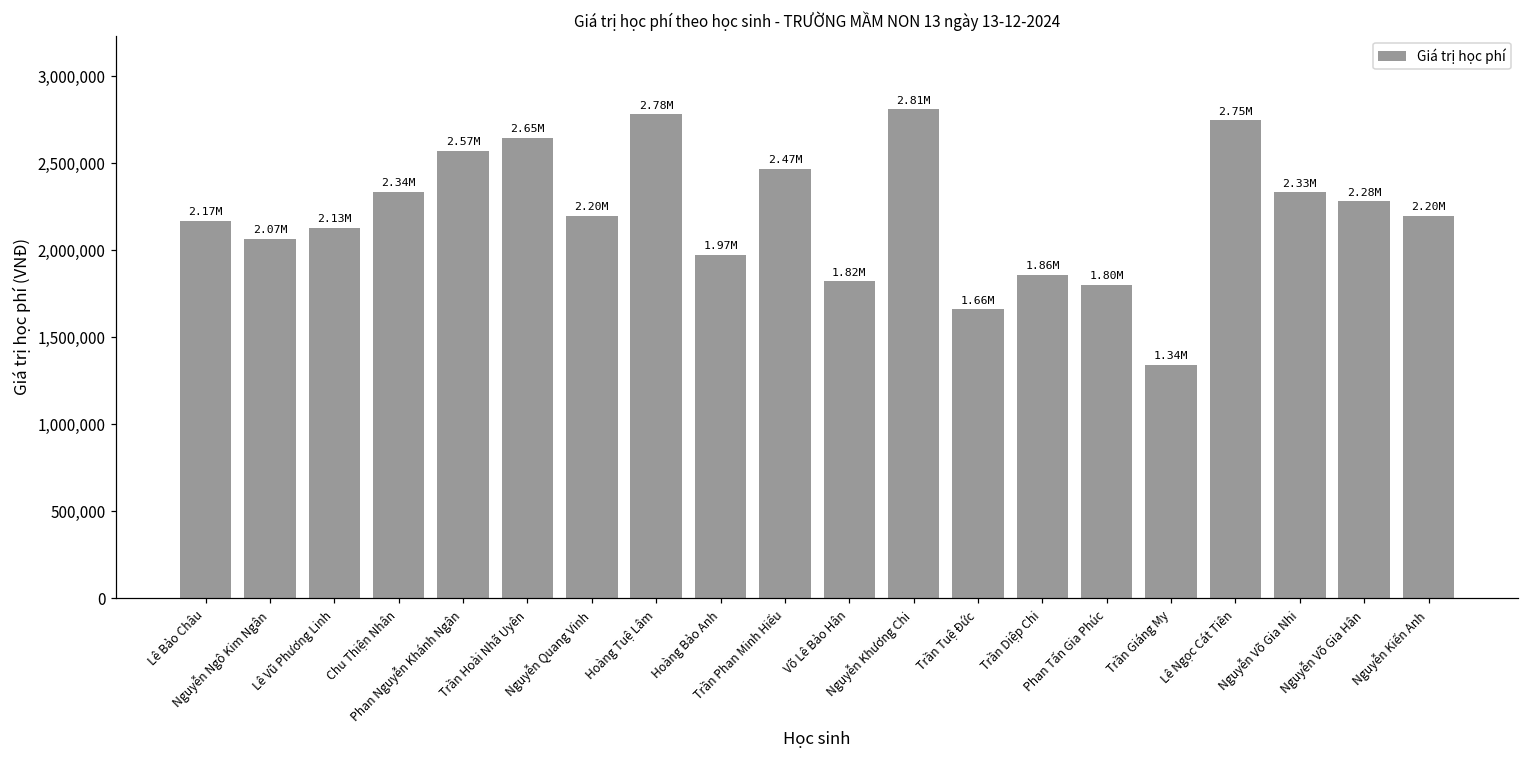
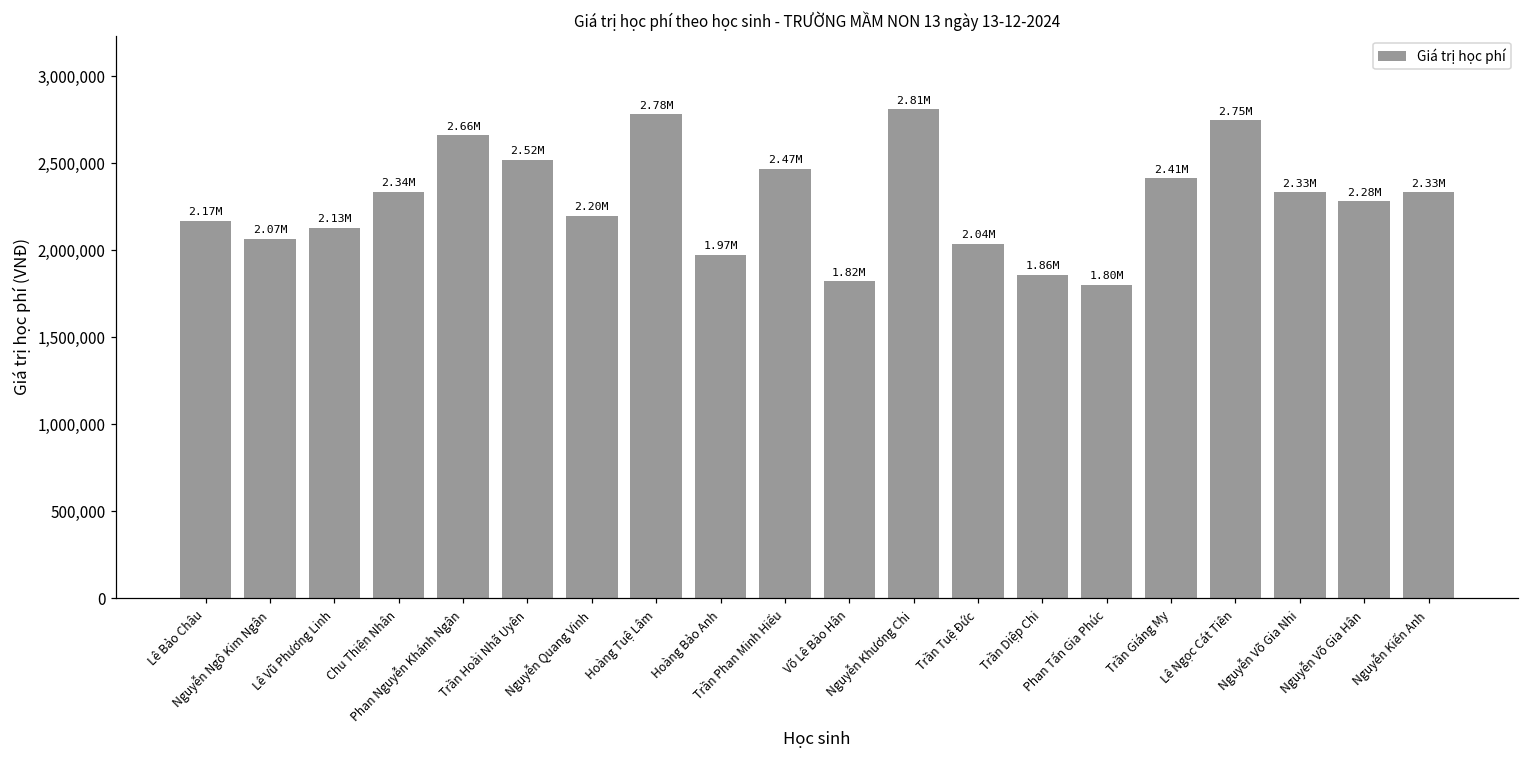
  {
    "Lê Bảo Châu": "2.17M",
    "Nguyễn Ngô Kim Ngân": "2.07M",
    "Lê Vũ Phương Linh": "2.13M",
    "Chu Thiện Nhân": "2.34M",
-   "Phan Nguyễn Khánh Ngân": "2.57M",
-   "Trần Hoài Nhã Uyên": "2.65M",
+   "Phan Nguyễn Khánh Ngân": "2.66M",
+   "Trần Hoài Nhã Uyên": "2.52M",
    "Nguyễn Quang Vinh": "2.20M",
    "Hoàng Tuệ Lâm": "2.78M",
    "Hoàng Bảo Anh": "1.97M",
    "Trần Phan Minh Hiếu": "2.47M",
    "Võ Lê Bảo Hân": "1.82M",
    "Nguyễn Khương Chi": "2.81M",
-   "Trần Tuệ Đức": "1.66M",
+   "Trần Tuệ Đức": "2.04M",
    "Trần Diệp Chi": "1.86M",
    "Phan Tấn Gia Phúc": "1.80M",
-   "Trần Giáng My": "1.34M",
+   "Trần Giáng My": "2.41M",
    "Lê Ngọc Cát Tiên": "2.75M",
    "Nguyễn Võ Gia Nhi": "2.33M",
    "Nguyễn Võ Gia Hân": "2.28M",
-   "Nguyễn Kiến Anh": "2.20M"
+   "Nguyễn Kiến Anh": "2.33M"
  }
